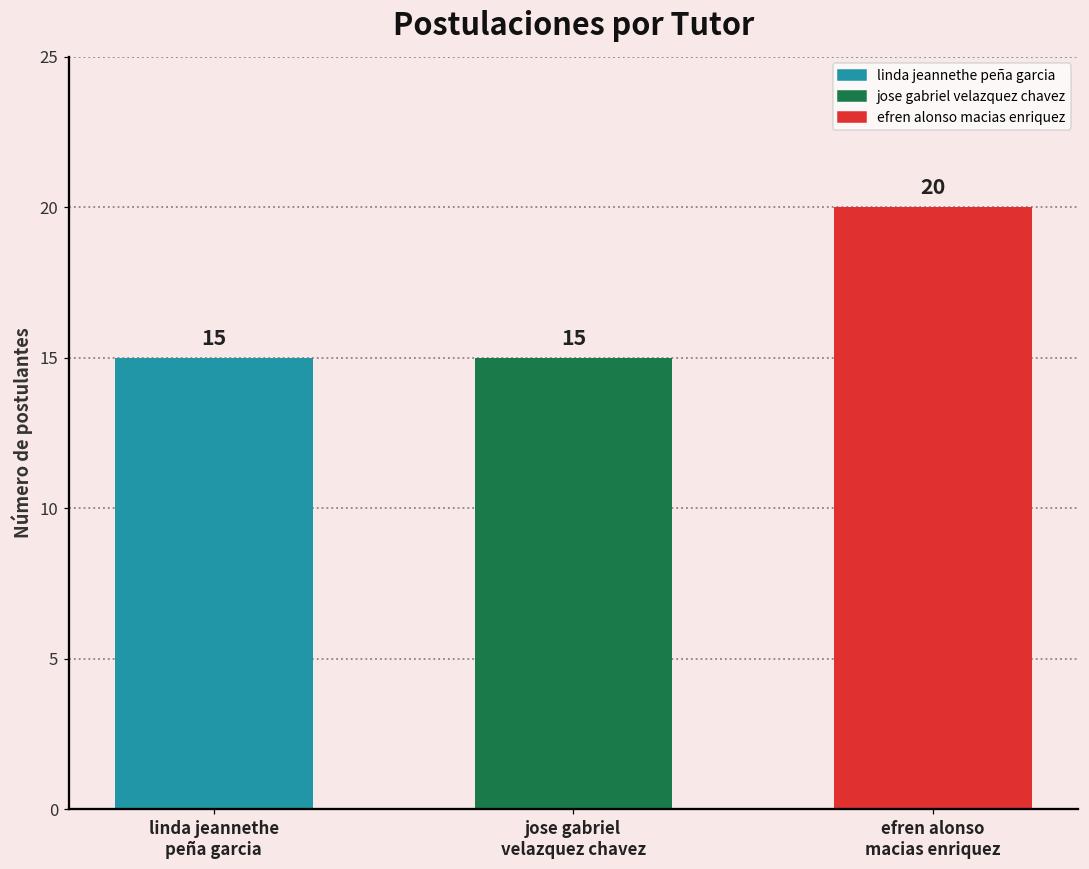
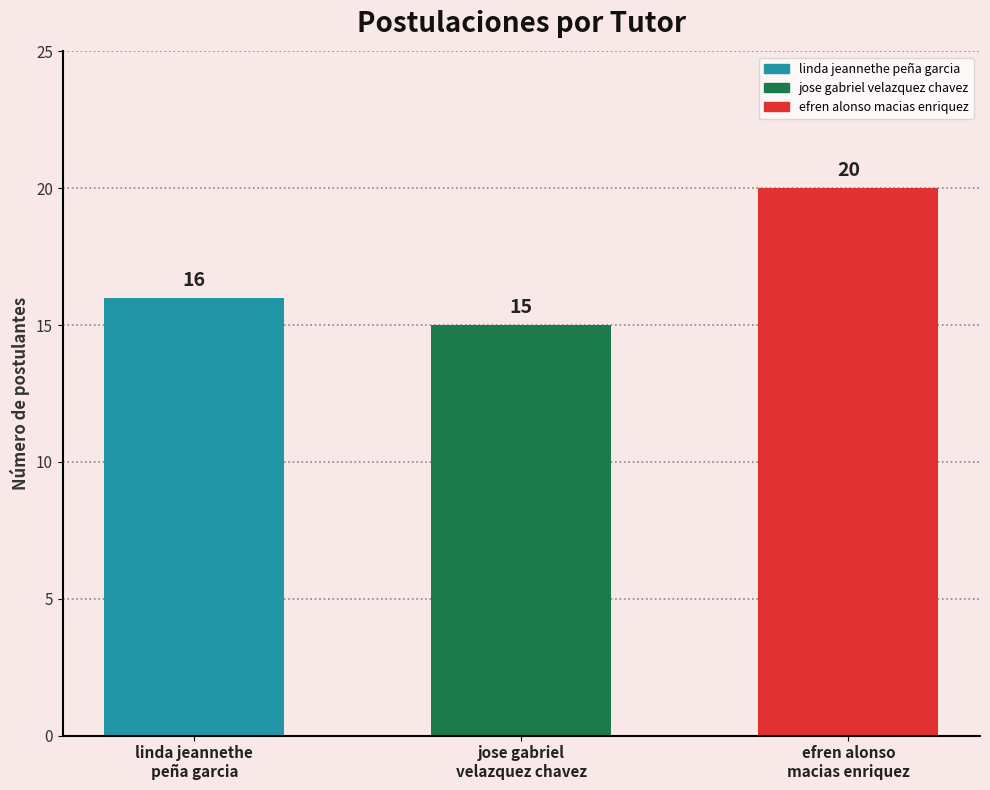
  {
-   "linda jeannethe peña garcia": 15,
+   "linda jeannethe peña garcia": 16,
    "jose gabriel velazquez chavez": 15,
    "efren alonso macias enriquez": 20
  }
